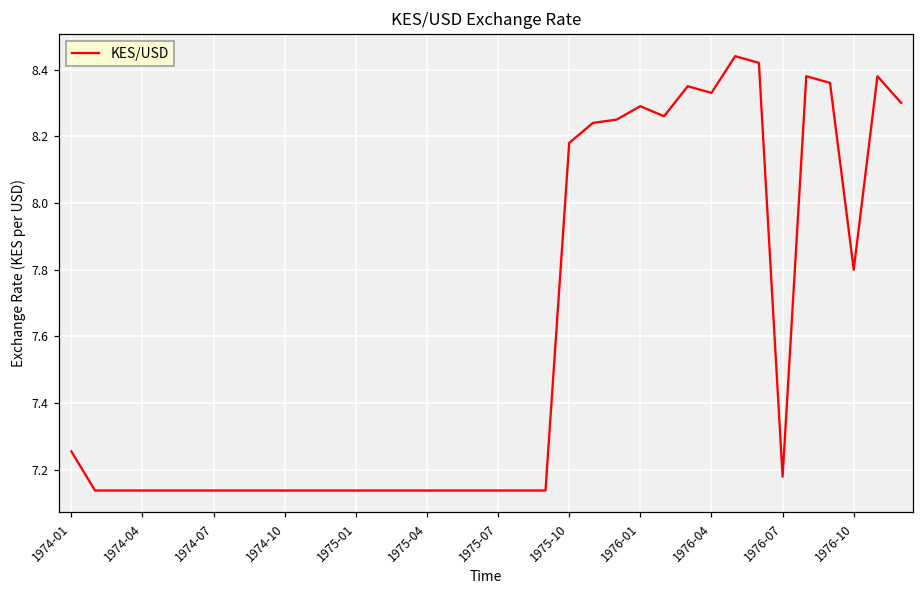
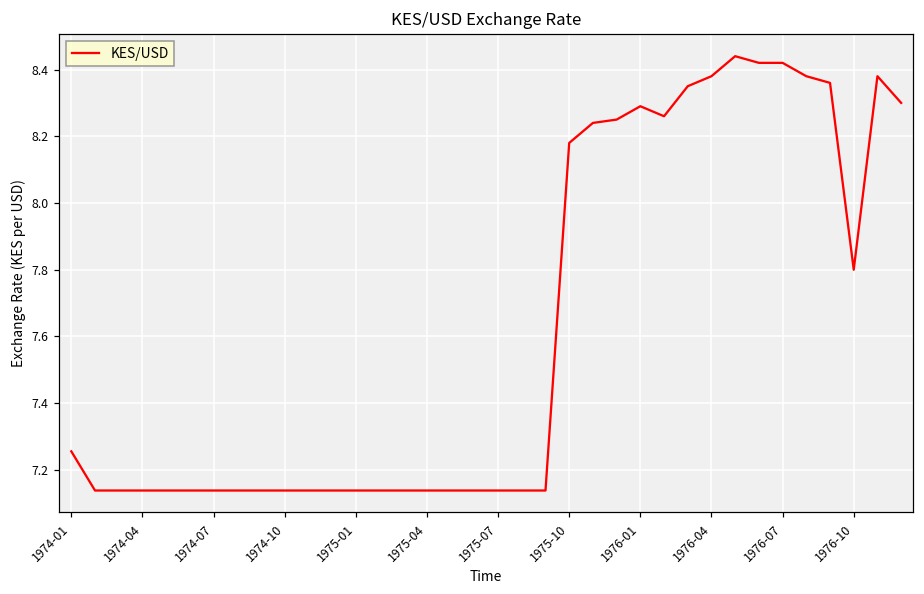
  {
    "1974-01": 7.26,
    "1974-04": 7.14,
    "1974-07": 7.14,
    "1974-10": 7.14,
    "1975-01": 7.14,
    "1975-04": 7.14,
    "1975-07": 7.14,
    "1975-10": 8.18,
    "1976-01": 8.29,
-   "1976-04": 8.33,
-   "1976-07": 7.18,
+   "1976-04": 8.38,
+   "1976-07": 8.42,
    "1976-10": 7.80
  }
